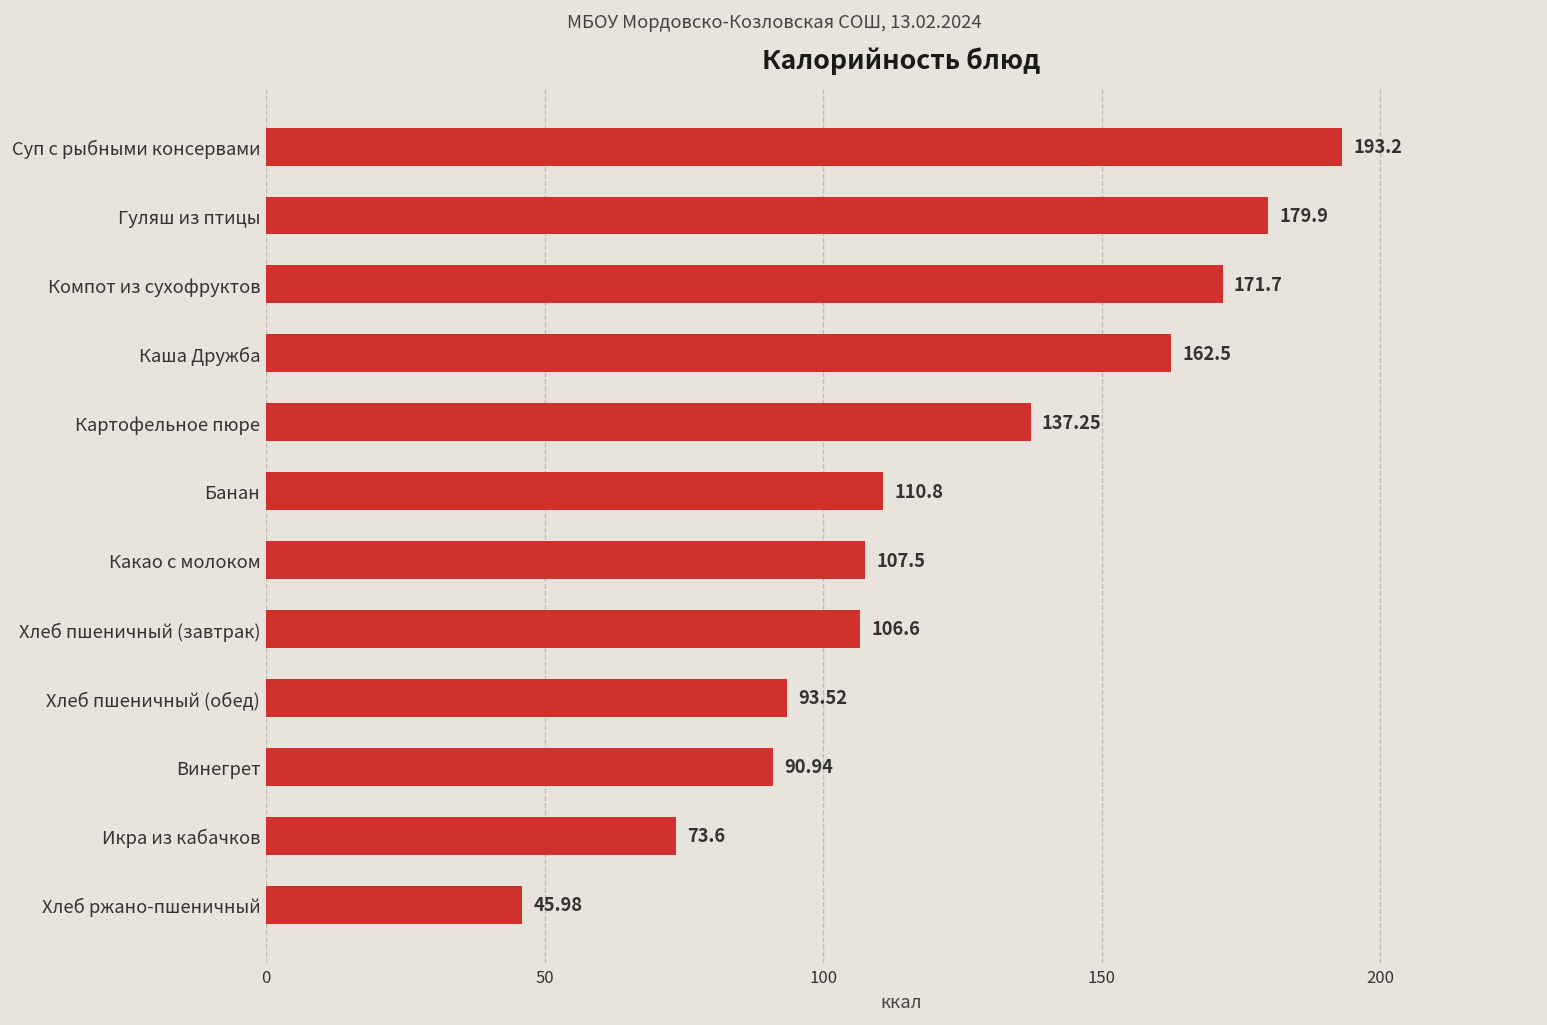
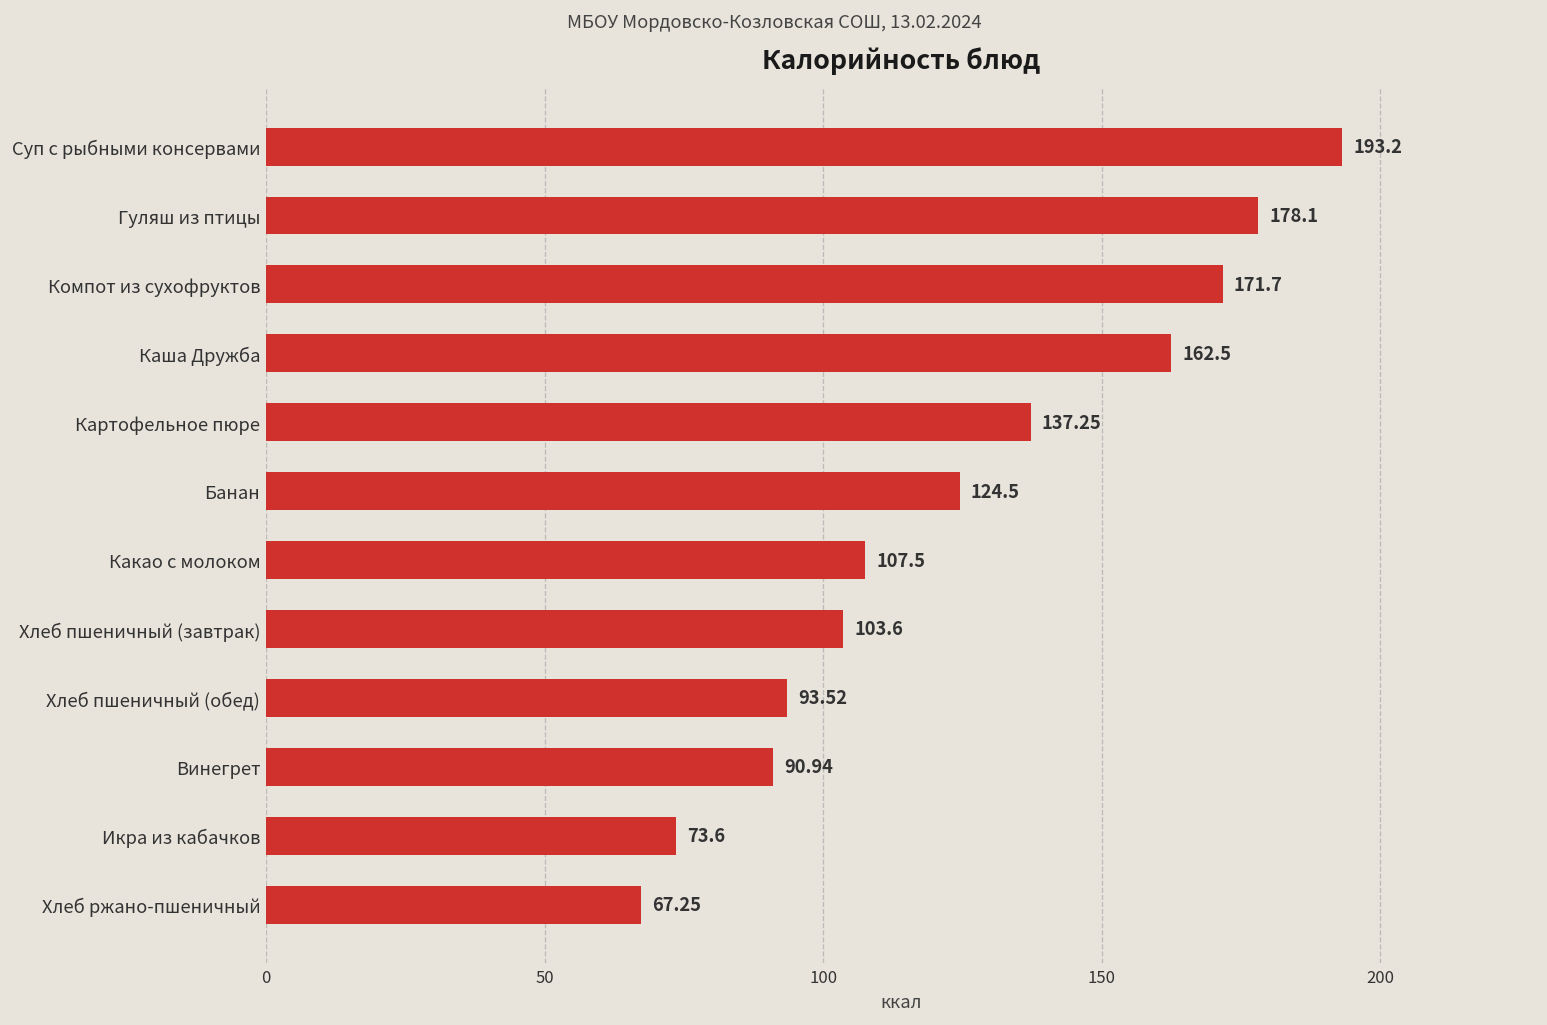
  {
    "Суп с рыбными консервами": 193.2,
-   "Гуляш из птицы": 179.9,
+   "Гуляш из птицы": 178.1,
    "Компот из сухофруктов": 171.7,
    "Каша Дружба": 162.5,
    "Картофельное пюре": 137.25,
-   "Банан": 110.8,
+   "Банан": 124.5,
    "Какао с молоком": 107.5,
-   "Хлеб пшеничный (завтрак)": 106.6,
+   "Хлеб пшеничный (завтрак)": 103.6,
    "Хлеб пшеничный (обед)": 93.52,
    "Винегрет": 90.94,
    "Икра из кабачков": 73.6,
-   "Хлеб ржано-пшеничный": 45.98
+   "Хлеб ржано-пшеничный": 67.25
  }
